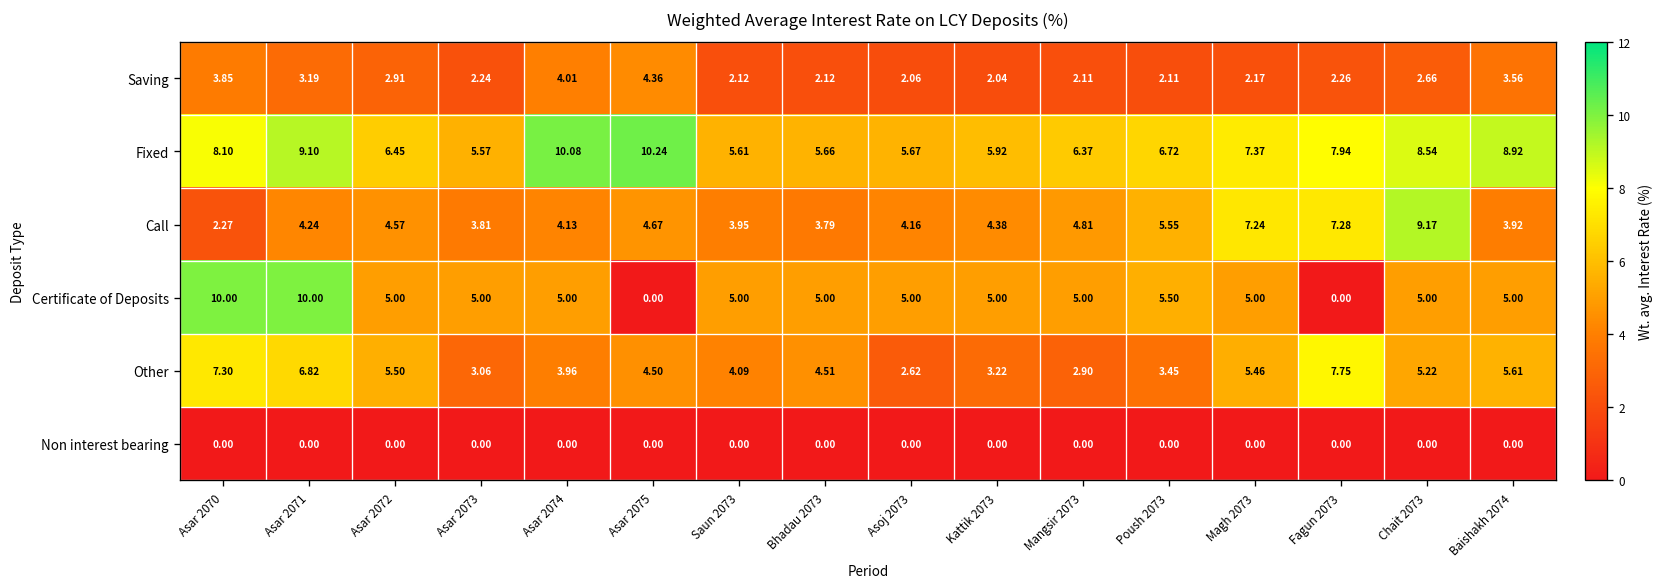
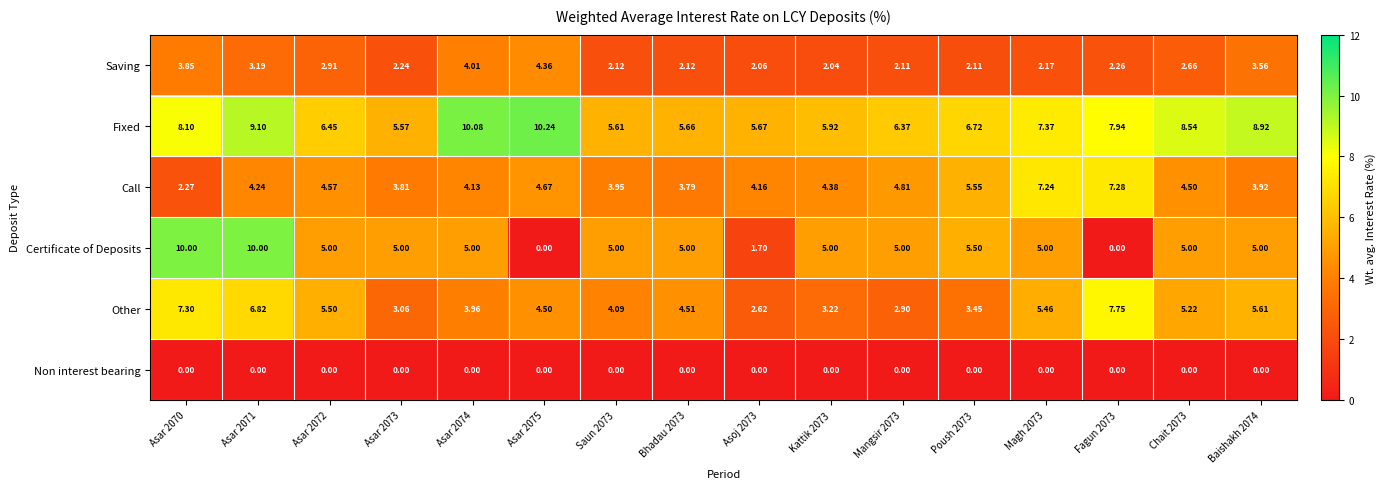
  {
    "Saving": {
      "Asar 2070": 3.85,
      "Asar 2071": 3.19,
      "Asar 2072": 2.91,
      "Asar 2073": 2.24,
      "Asar 2074": 4.01,
      "Asar 2075": 4.36,
      "Saun 2073": 2.12,
      "Bhadau 2073": 2.12,
      "Asoj 2073": 2.06,
      "Kattik 2073": 2.04,
      "Mangsir 2073": 2.11,
      "Poush 2073": 2.11,
      "Magh 2073": 2.17,
      "Fagun 2073": 2.26,
      "Chait 2073": 2.66,
      "Baishakh 2074": 3.56
    },
    "Fixed": {
      "Asar 2070": 8.10,
      "Asar 2071": 9.10,
      "Asar 2072": 6.45,
      "Asar 2073": 5.57,
      "Asar 2074": 10.08,
      "Asar 2075": 10.24,
      "Saun 2073": 5.61,
      "Bhadau 2073": 5.66,
      "Asoj 2073": 5.67,
      "Kattik 2073": 5.92,
      "Mangsir 2073": 6.37,
      "Poush 2073": 6.72,
      "Magh 2073": 7.37,
      "Fagun 2073": 7.94,
      "Chait 2073": 8.54,
      "Baishakh 2074": 8.92
    },
    "Call": {
      "Asar 2070": 2.27,
      "Asar 2071": 4.24,
      "Asar 2072": 4.57,
      "Asar 2073": 3.81,
      "Asar 2074": 4.13,
      "Asar 2075": 4.67,
      "Saun 2073": 3.95,
      "Bhadau 2073": 3.79,
      "Asoj 2073": 4.16,
      "Kattik 2073": 4.38,
      "Mangsir 2073": 4.81,
      "Poush 2073": 5.55,
      "Magh 2073": 7.24,
      "Fagun 2073": 7.28,
-     "Chait 2073": 9.17,
+     "Chait 2073": 4.50,
      "Baishakh 2074": 3.92
    },
    "Certificate of Deposits": {
      "Asar 2070": 10.00,
      "Asar 2071": 10.00,
      "Asar 2072": 5.00,
      "Asar 2073": 5.00,
      "Asar 2074": 5.00,
      "Asar 2075": 0.00,
      "Saun 2073": 5.00,
      "Bhadau 2073": 5.00,
-     "Asoj 2073": 5.00,
+     "Asoj 2073": 1.70,
      "Kattik 2073": 5.00,
      "Mangsir 2073": 5.00,
      "Poush 2073": 5.50,
      "Magh 2073": 5.00,
      "Fagun 2073": 0.00,
      "Chait 2073": 5.00,
      "Baishakh 2074": 5.00
    },
    "Other": {
      "Asar 2070": 7.30,
      "Asar 2071": 6.82,
      "Asar 2072": 5.50,
      "Asar 2073": 3.06,
      "Asar 2074": 3.96,
      "Asar 2075": 4.50,
      "Saun 2073": 4.09,
      "Bhadau 2073": 4.51,
      "Asoj 2073": 2.62,
      "Kattik 2073": 3.22,
      "Mangsir 2073": 2.90,
      "Poush 2073": 3.45,
      "Magh 2073": 5.46,
      "Fagun 2073": 7.75,
      "Chait 2073": 5.22,
      "Baishakh 2074": 5.61
    },
    "Non interest bearing": {
      "Asar 2070": 0.00,
      "Asar 2071": 0.00,
      "Asar 2072": 0.00,
      "Asar 2073": 0.00,
      "Asar 2074": 0.00,
      "Asar 2075": 0.00,
      "Saun 2073": 0.00,
      "Bhadau 2073": 0.00,
      "Asoj 2073": 0.00,
      "Kattik 2073": 0.00,
      "Mangsir 2073": 0.00,
      "Poush 2073": 0.00,
      "Magh 2073": 0.00,
      "Fagun 2073": 0.00,
      "Chait 2073": 0.00,
      "Baishakh 2074": 0.00
    }
  }
